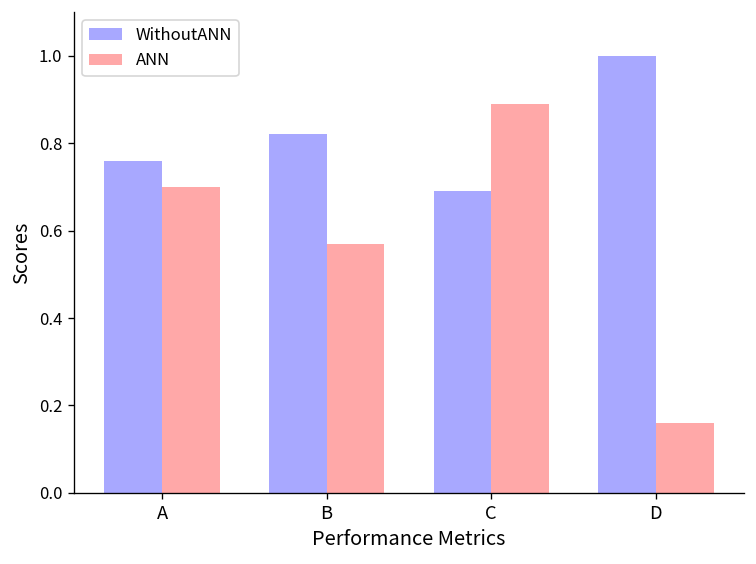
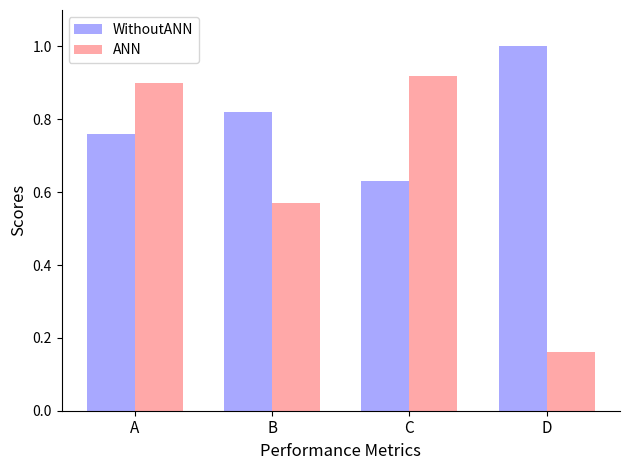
  {
    "WithoutANN": {
      "A": 0.76,
      "B": 0.82,
-     "C": 0.69,
+     "C": 0.63,
      "D": 1.00
    },
    "ANN": {
-     "A": 0.7,
+     "A": 0.9,
      "B": 0.57,
-     "C": 0.89,
+     "C": 0.92,
      "D": 0.16
    }
  }
